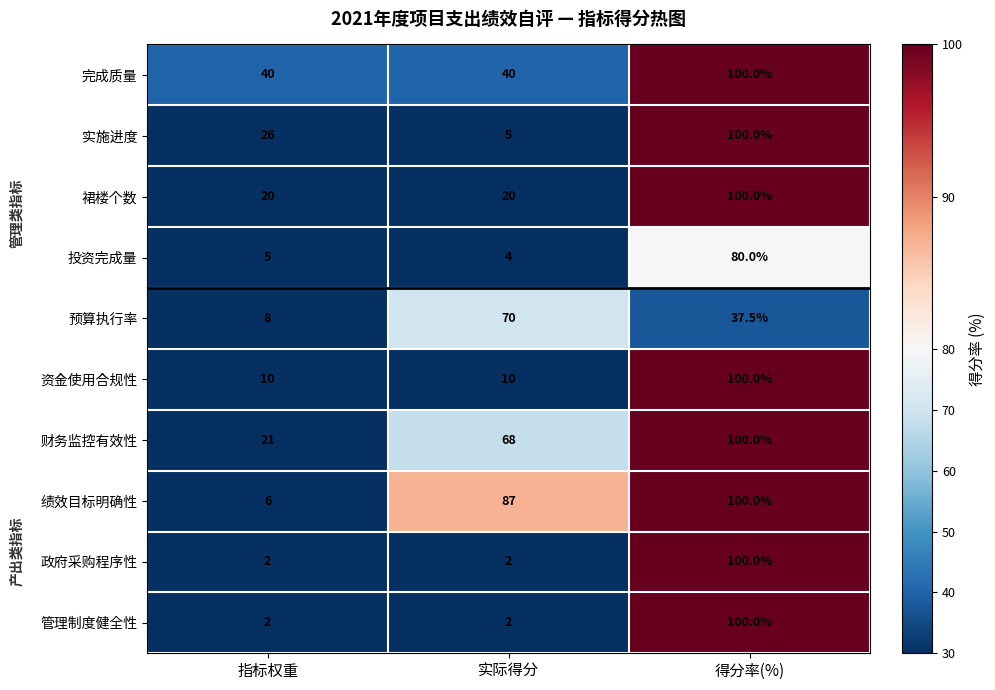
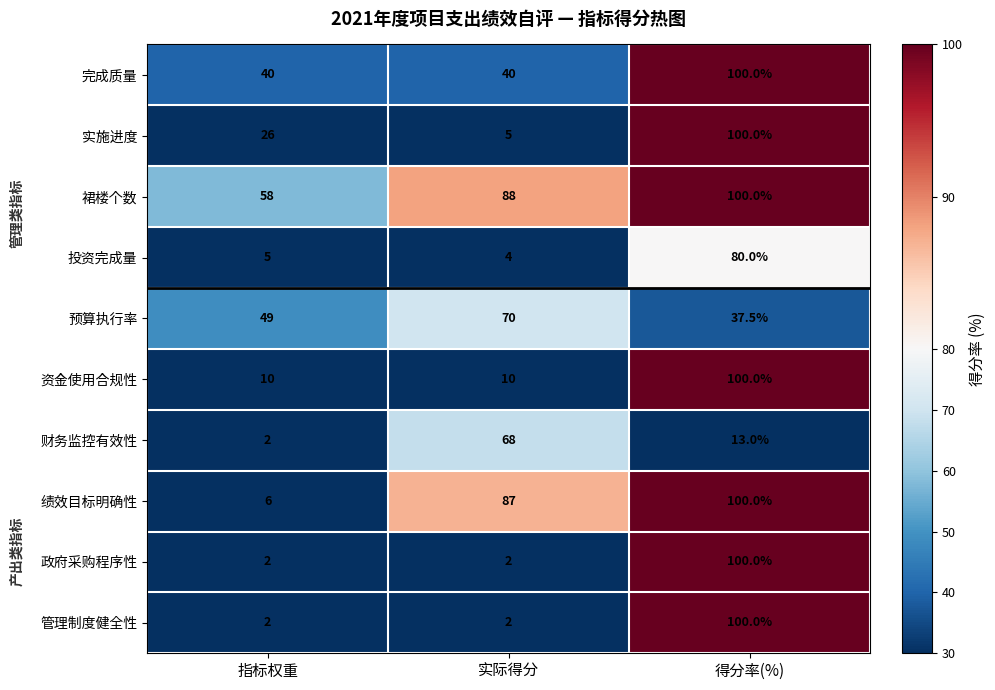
  {
    "完成质量": {
      "指标权重": "40",
      "实际得分": "40",
      "得分率(%)": "100.0%"
    },
    "实施进度": {
      "指标权重": "26",
      "实际得分": "5",
      "得分率(%)": "100.0%"
    },
    "裙楼个数": {
-     "指标权重": "20",
-     "实际得分": "20",
+     "指标权重": "58",
+     "实际得分": "88",
      "得分率(%)": "100.0%"
    },
    "投资完成量": {
      "指标权重": "5",
      "实际得分": "4",
      "得分率(%)": "80.0%"
    },
    "预算执行率": {
-     "指标权重": "8",
+     "指标权重": "49",
      "实际得分": "70",
      "得分率(%)": "37.5%"
    },
    "资金使用合规性": {
      "指标权重": "10",
      "实际得分": "10",
      "得分率(%)": "100.0%"
    },
    "财务监控有效性": {
-     "指标权重": "21",
+     "指标权重": "2",
      "实际得分": "68",
-     "得分率(%)": "100.0%"
+     "得分率(%)": "13.0%"
    },
    "绩效目标明确性": {
      "指标权重": "6",
      "实际得分": "87",
      "得分率(%)": "100.0%"
    },
    "政府采购程序性": {
      "指标权重": "2",
      "实际得分": "2",
      "得分率(%)": "100.0%"
    },
    "管理制度健全性": {
      "指标权重": "2",
      "实际得分": "2",
      "得分率(%)": "100.0%"
    }
  }
